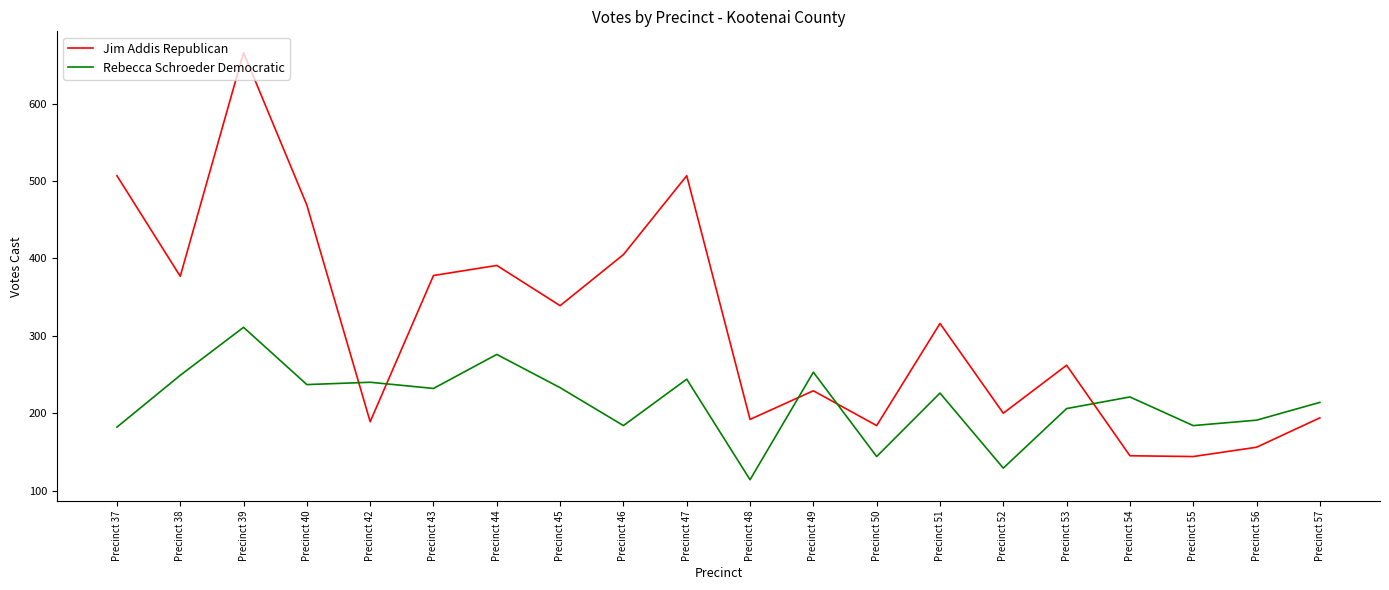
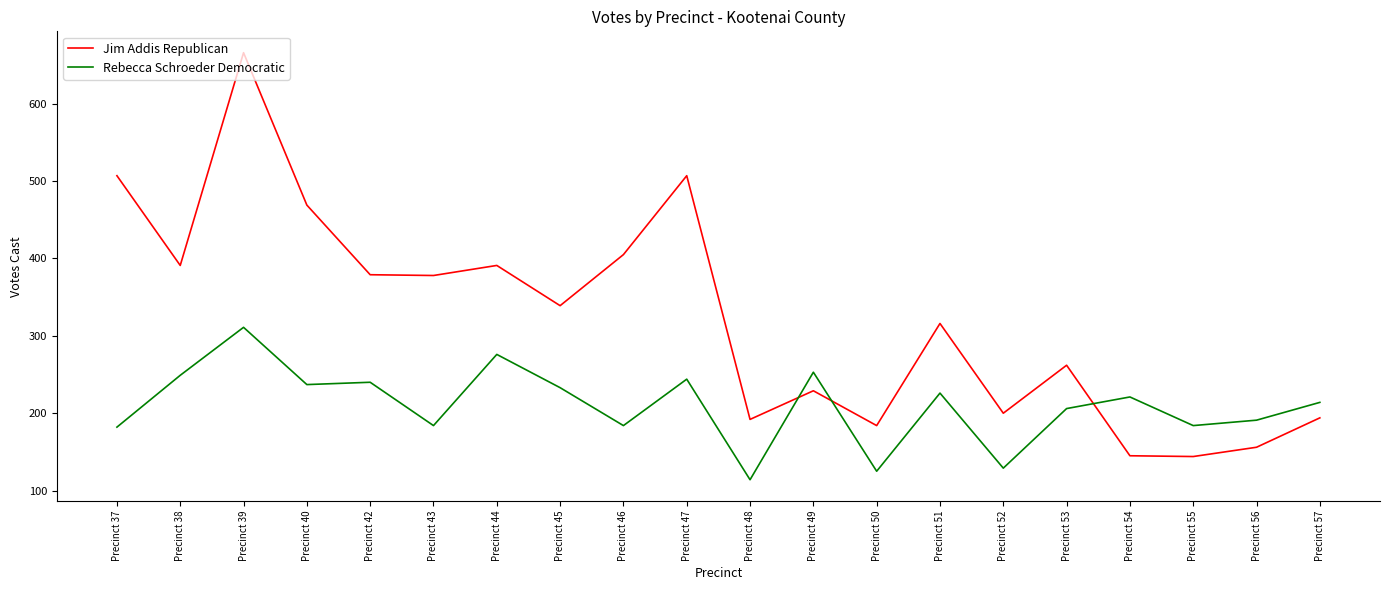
  {
    "Jim Addis Republican": {
      "Precinct 37": 510,
-     "Precinct 38": 380,
+     "Precinct 38": 390,
      "Precinct 40": 470,
-     "Precinct 42": 190,
+     "Precinct 42": 380,
      "Precinct 43": 380,
      "Precinct 44": 390,
      "Precinct 45": 340,
      "Precinct 46": 410,
      "Precinct 47": 510,
      "Precinct 48": 190,
      "Precinct 49": 230,
      "Precinct 50": 180,
      "Precinct 51": 320,
      "Precinct 52": 200,
      "Precinct 53": 260,
      "Precinct 54": 150,
      "Precinct 55": 140,
      "Precinct 56": 160,
      "Precinct 57": 190
    },
    "Rebecca Schroeder Democratic": {
      "Precinct 37": 180,
      "Precinct 38": 250,
      "Precinct 39": 310,
      "Precinct 40": 240,
      "Precinct 42": 240,
-     "Precinct 43": 230,
+     "Precinct 43": 180,
      "Precinct 44": 280,
      "Precinct 45": 230,
      "Precinct 46": 180,
      "Precinct 47": 240,
      "Precinct 48": 110,
      "Precinct 49": 250,
-     "Precinct 50": 140,
+     "Precinct 50": 130,
      "Precinct 51": 230,
      "Precinct 52": 130,
      "Precinct 53": 210,
      "Precinct 54": 220,
      "Precinct 55": 180,
      "Precinct 56": 190,
      "Precinct 57": 210
    }
  }
